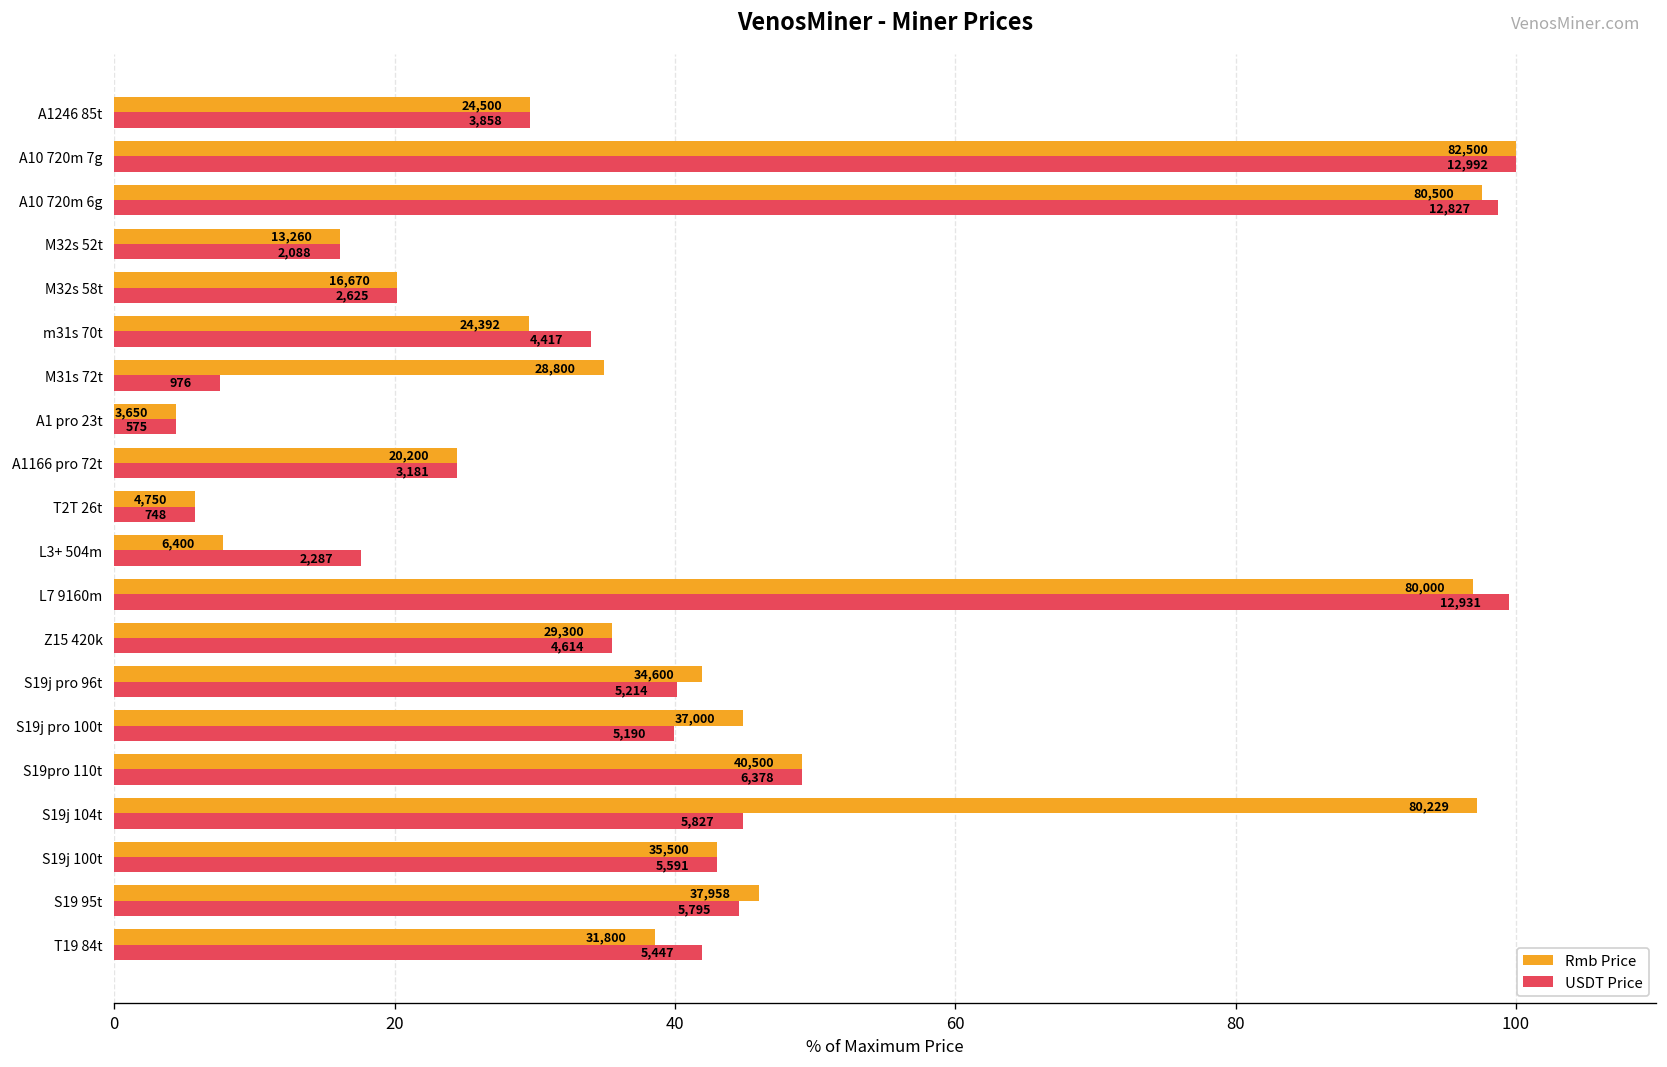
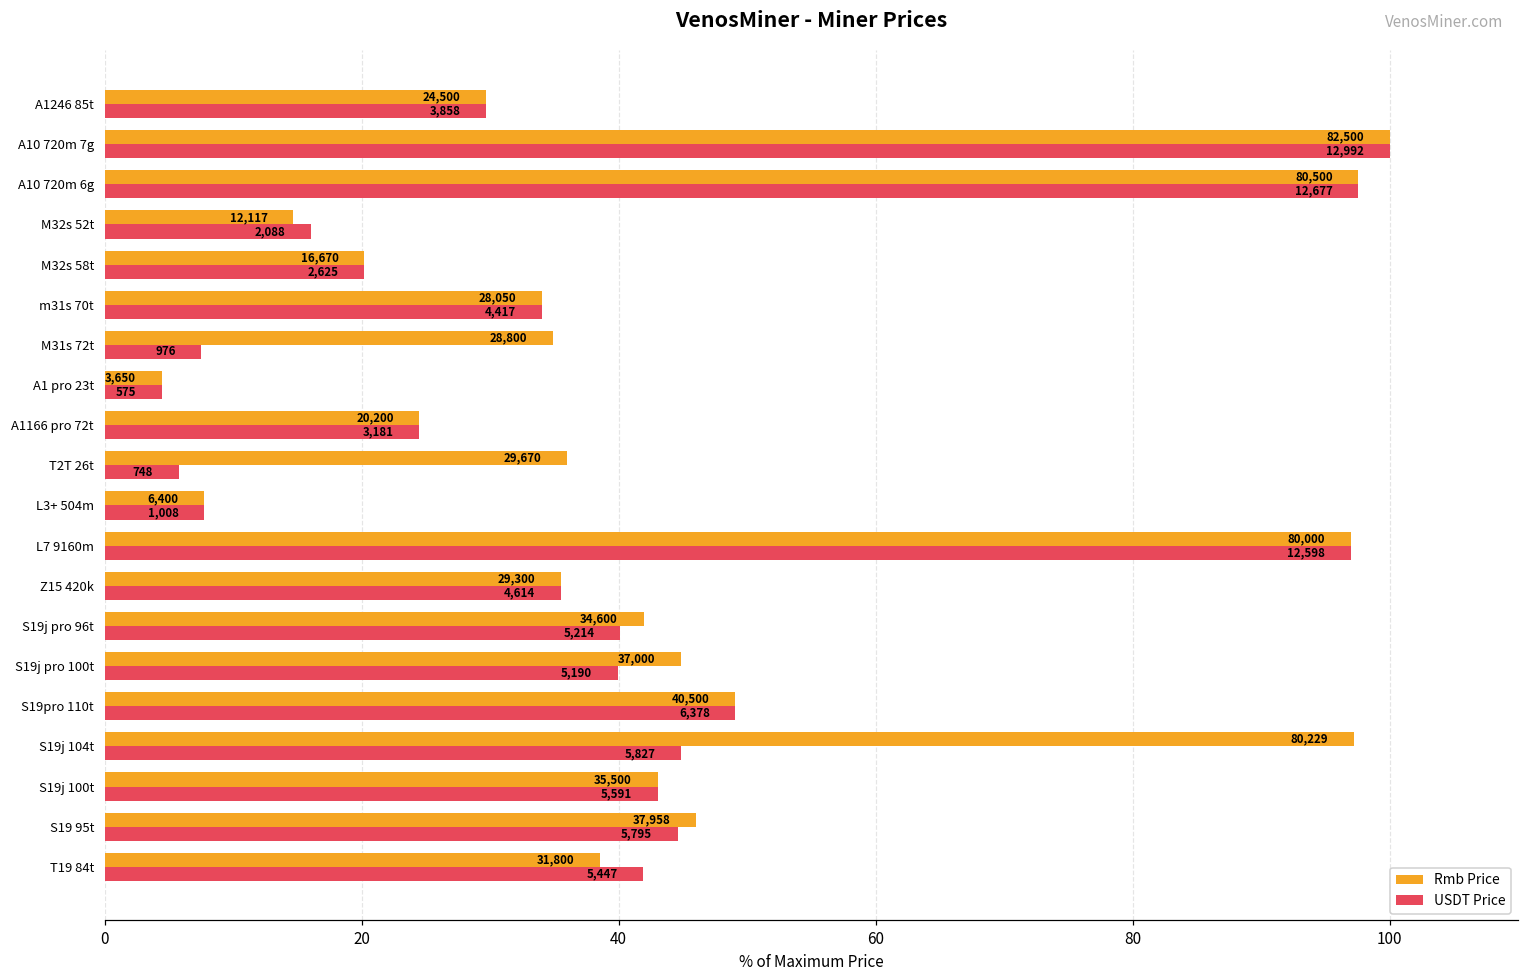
  {
    "Rmb Price": {
-     "M32s 52t": "13,260",
-     "m31s 70t": "24,392",
-     "T2T 26t": "4,750"
+     "M32s 52t": "12,117",
+     "m31s 70t": "28,050",
+     "T2T 26t": "29,670"
    },
    "USDT Price": {
-     "A10 720m 6g": "12,827",
-     "L3+ 504m": "2,287",
-     "L7 9160m": "12,931"
+     "A10 720m 6g": "12,677",
+     "L3+ 504m": "1,008",
+     "L7 9160m": "12,598"
    }
  }
